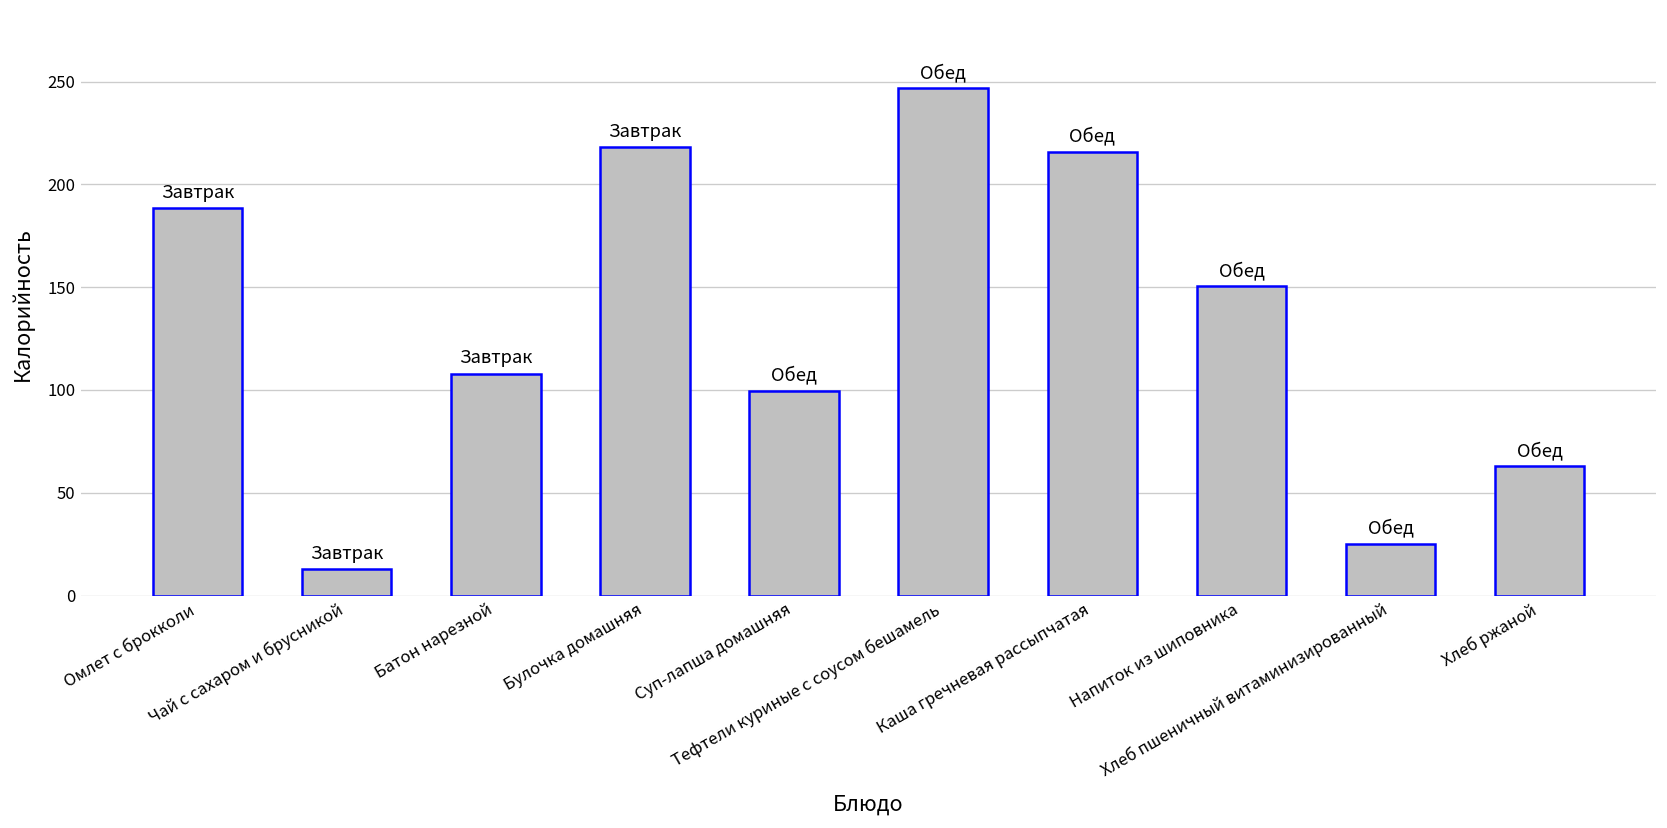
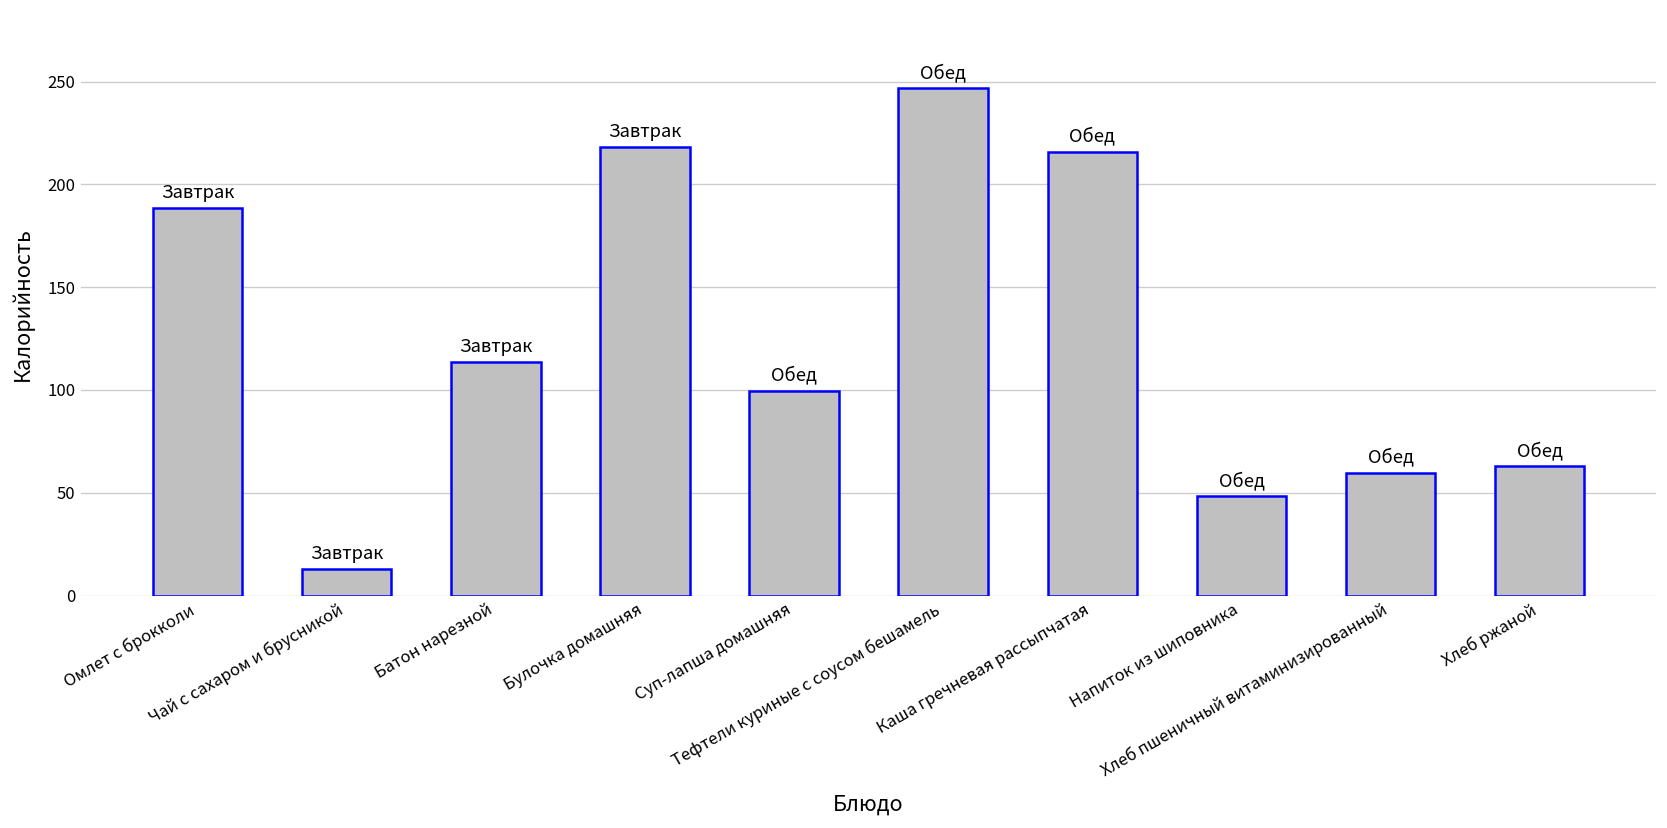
  {
    "Омлет с брокколи": 188,
    "Чай с сахаром и брусникой": 13,
-   "Батон нарезной": 108,
+   "Батон нарезной": 114,
    "Булочка домашняя": 218,
    "Суп-лапша домашняя": 100,
    "Тефтели куриные с соусом бешамель": 247,
    "Каша гречневая рассыпчатая": 216,
-   "Напиток из шиповника": 150,
-   "Хлеб пшеничный витаминизированный": 25,
+   "Напиток из шиповника": 48,
+   "Хлеб пшеничный витаминизированный": 60,
    "Хлеб ржаной": 63
  }
